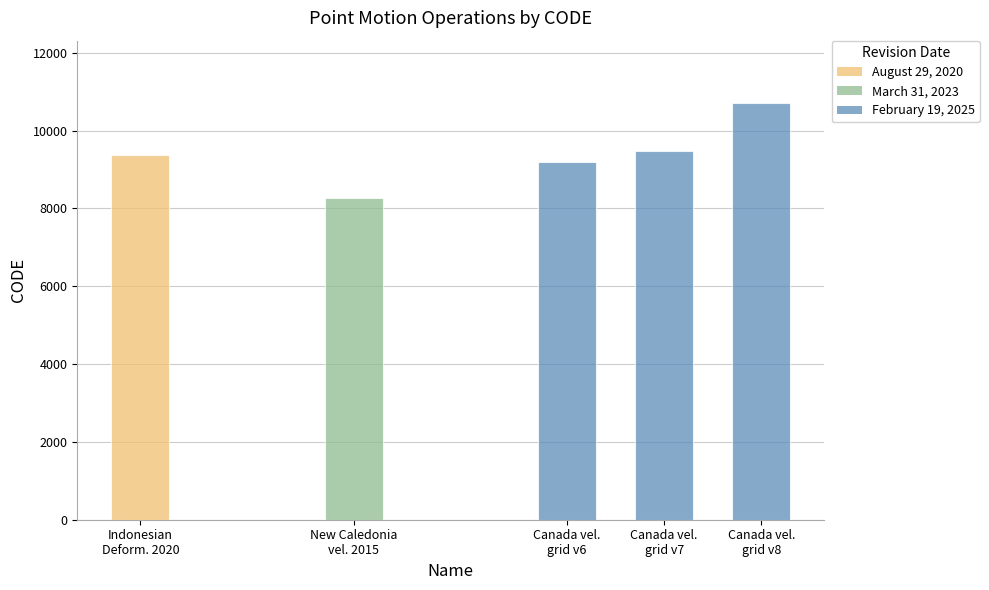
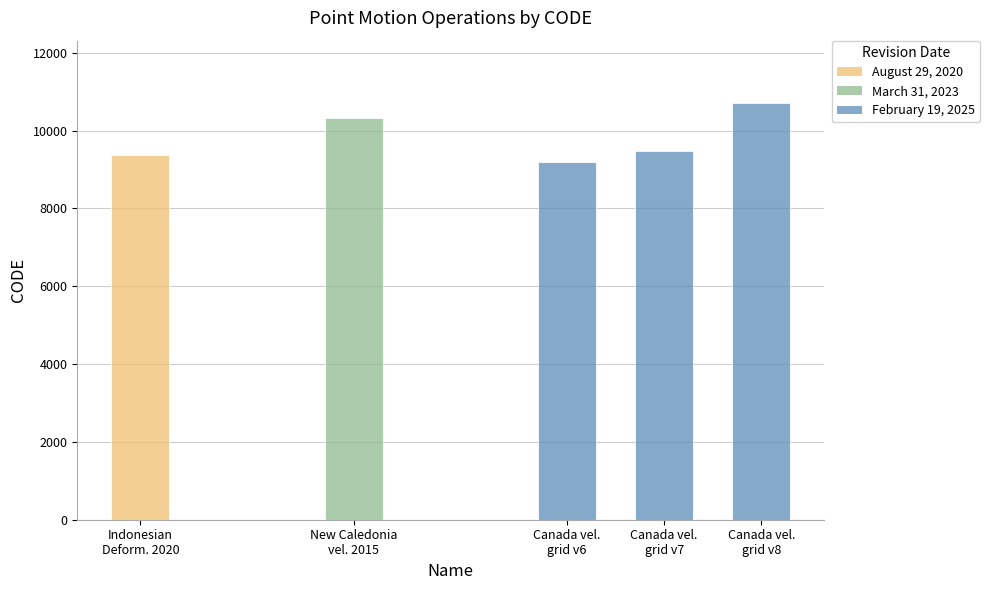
  {
    "Indonesian Deform. 2020": 9400,
-   "New Caledonia vel. 2015": 8300,
+   "New Caledonia vel. 2015": 10300,
    "Canada vel. grid v6": 9200,
    "Canada vel. grid v7": 9500,
    "Canada vel. grid v8": 10700
  }
